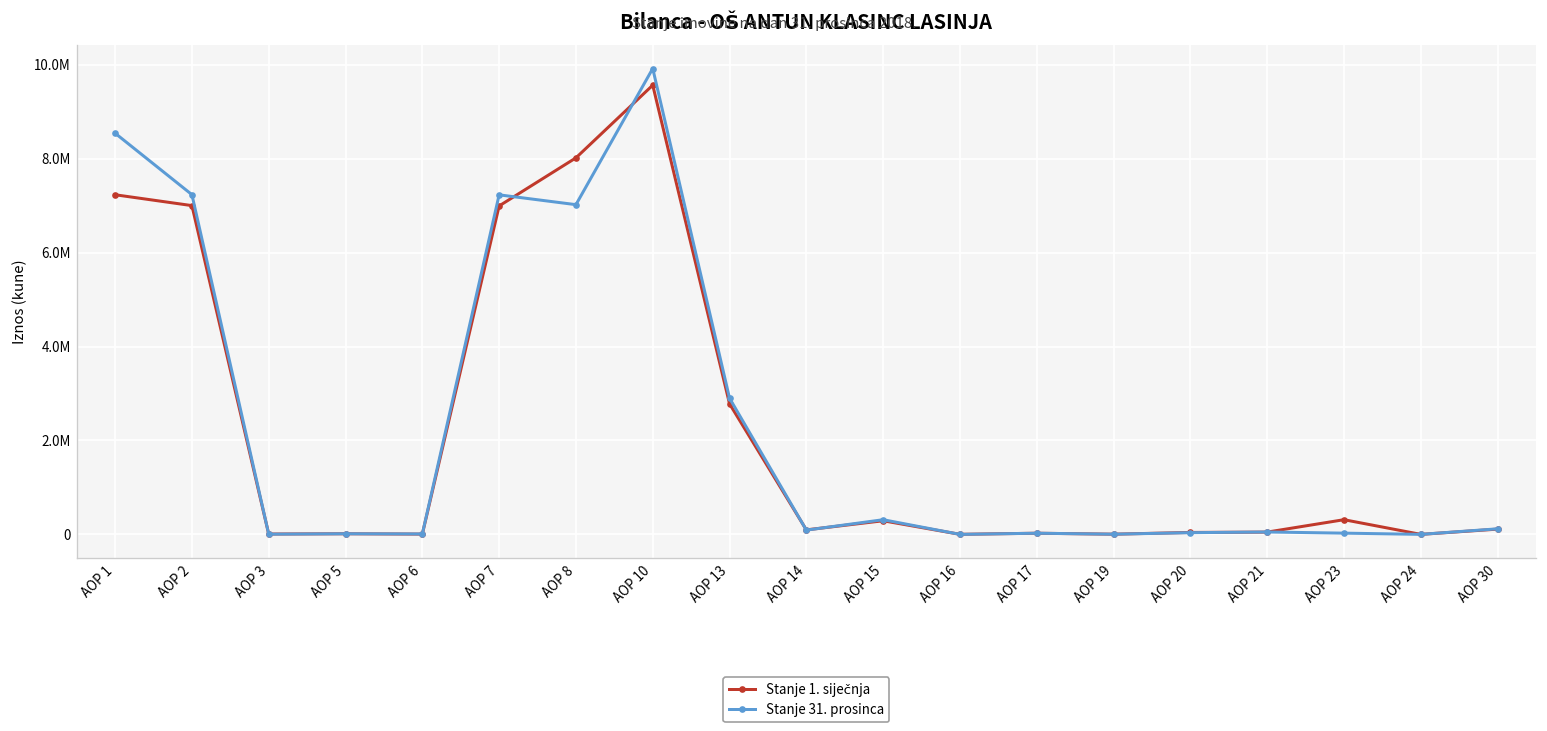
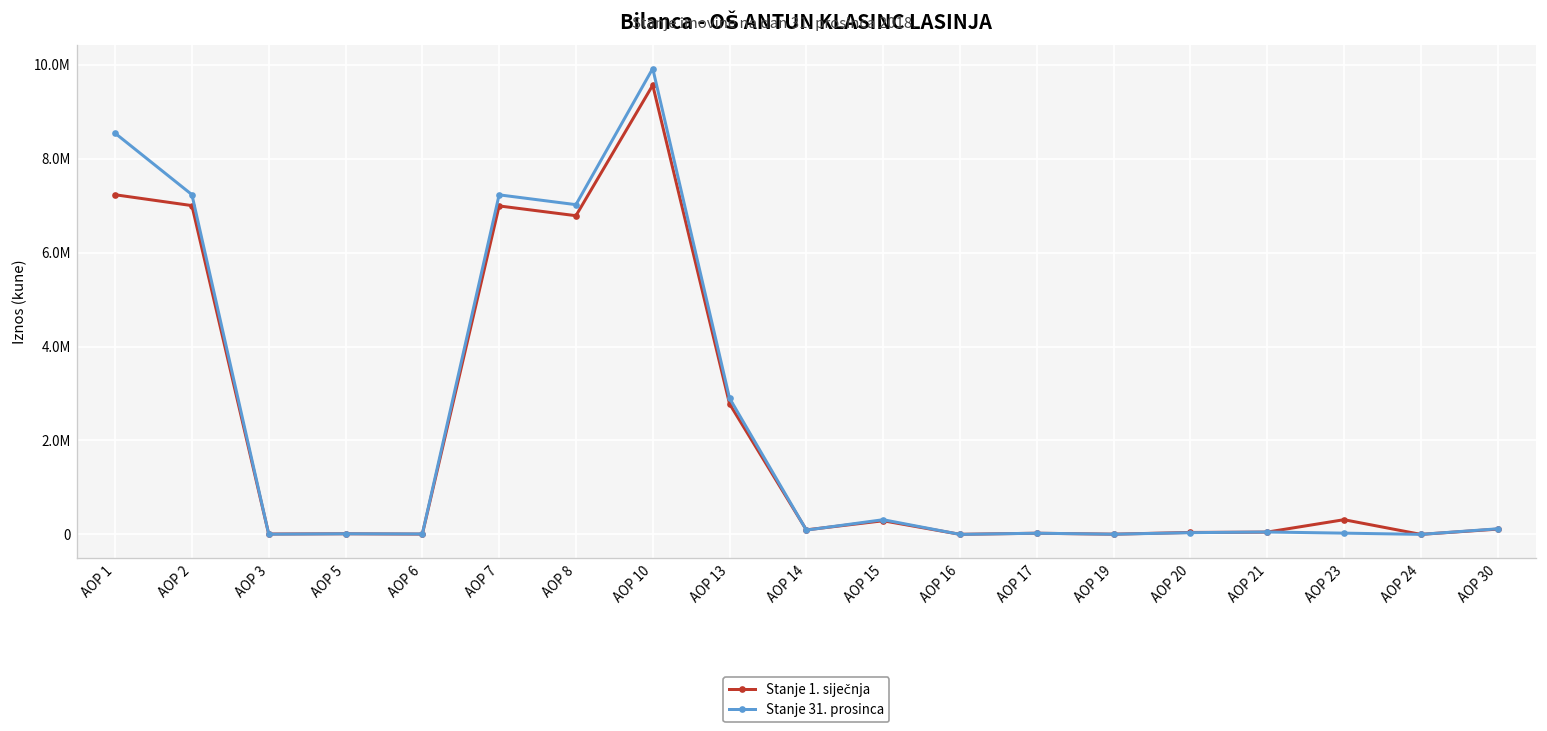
  {
    "Stanje 1. siječnja": {
      "AOP 1": 7200000,
      "AOP 2": 7000000,
      "AOP 7": 7000000,
-     "AOP 8": 8000000,
+     "AOP 8": 6800000,
      "AOP 10": 9600000,
      "AOP 13": 2800000,
      "AOP 23": 300000
    },
    "Stanje 31. prosinca": {
      "AOP 1": 8500000,
      "AOP 2": 7200000,
      "AOP 7": 7200000,
      "AOP 8": 7000000,
      "AOP 10": 9900000,
      "AOP 13": 2900000,
      "AOP 23": 0
    }
  }
